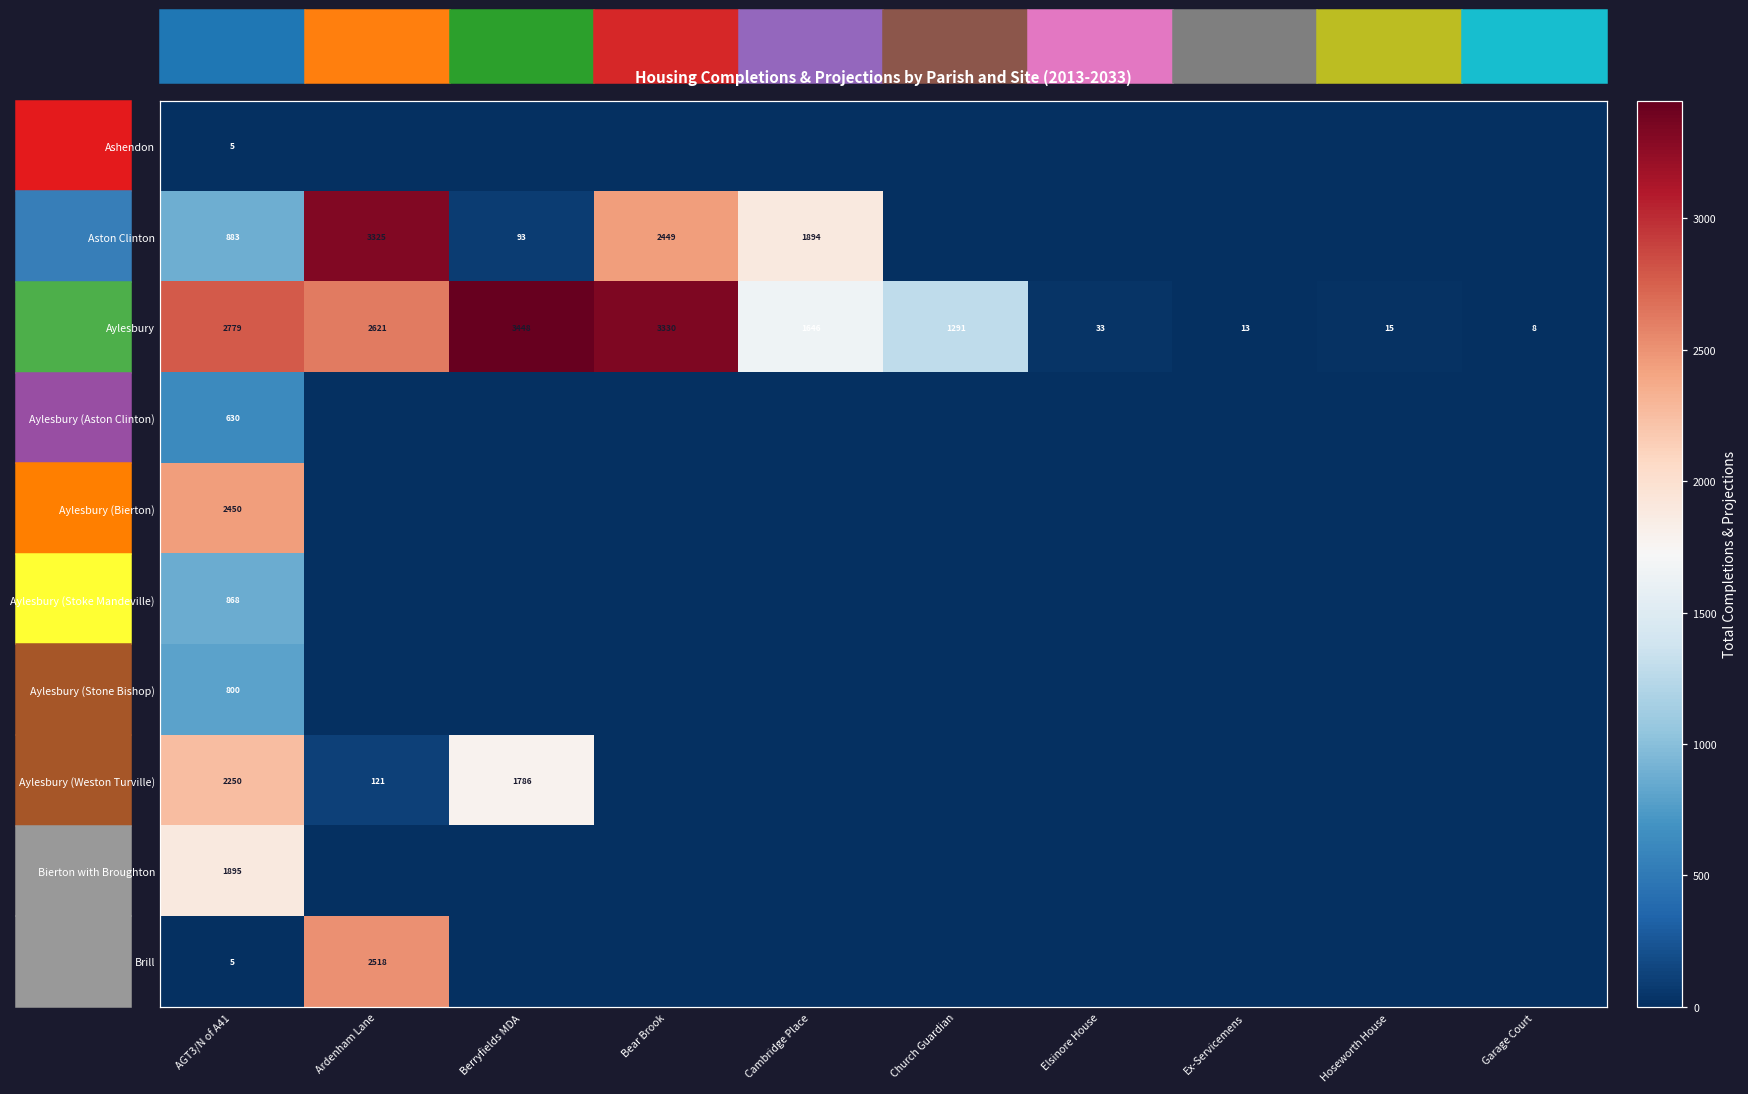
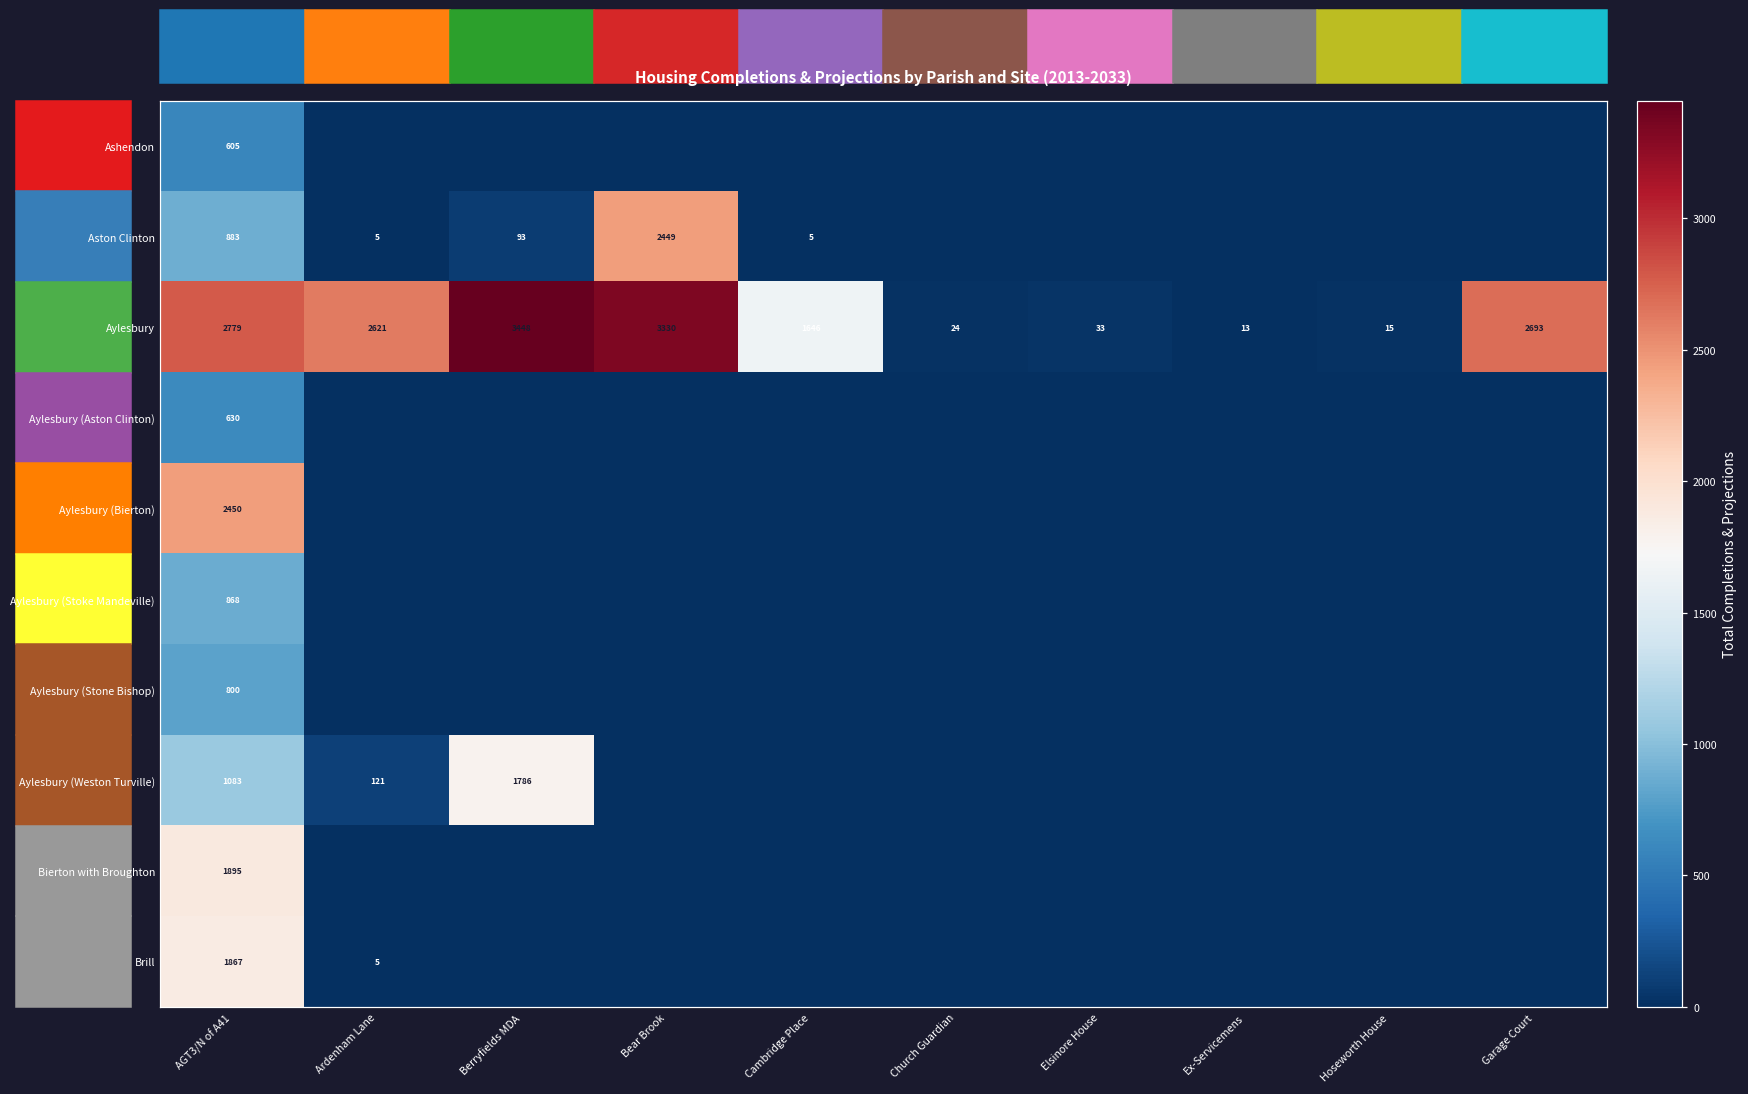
  {
    "Ashendon": {
-     "AGT3/N of A41": 5
+     "AGT3/N of A41": 605
    },
    "Aston Clinton": {
      "AGT3/N of A41": 883,
-     "Ardenham Lane": 3325,
+     "Ardenham Lane": 5,
      "Berryfields MDA": 93,
      "Bear Brook": 2449,
-     "Cambridge Place": 1894
+     "Cambridge Place": 5
    },
    "Aylesbury": {
      "AGT3/N of A41": 2779,
      "Ardenham Lane": 2621,
      "Berryfields MDA": 3448,
      "Bear Brook": 3330,
-     "Church Guardian": 1291,
+     "Church Guardian": 24,
      "Elsinore House": 33,
      "Ex-Servicemens": 13,
      "Hoseworth House": 15,
-     "Garage Court": 8
+     "Garage Court": 2693
    },
    "Aylesbury (Aston Clinton)": {
      "AGT3/N of A41": 630
    },
    "Aylesbury (Bierton)": {
      "AGT3/N of A41": 2450
    },
    "Aylesbury (Stoke Mandeville)": {
      "AGT3/N of A41": 868
    },
    "Aylesbury (Stone Bishop)": {
      "AGT3/N of A41": 800
    },
    "Aylesbury (Weston Turville)": {
-     "AGT3/N of A41": 2250,
+     "AGT3/N of A41": 1083,
      "Ardenham Lane": 121,
      "Berryfields MDA": 1786
    },
    "Bierton with Broughton": {
      "AGT3/N of A41": 1895
    },
    "Brill": {
-     "AGT3/N of A41": 5,
-     "Ardenham Lane": 2518
+     "AGT3/N of A41": 1867,
+     "Ardenham Lane": 5
    }
  }
